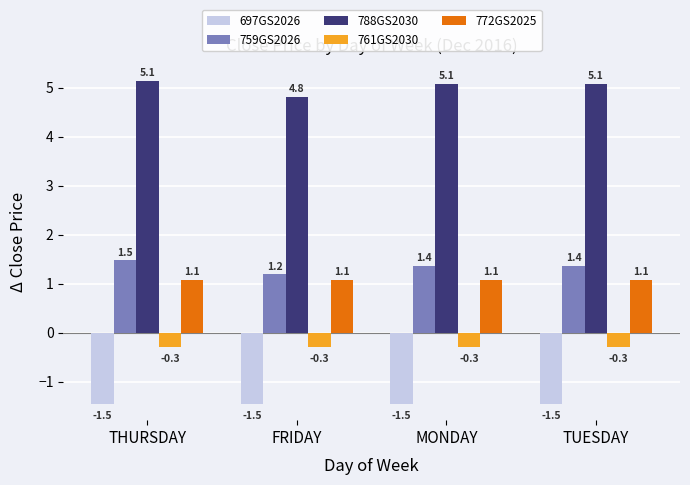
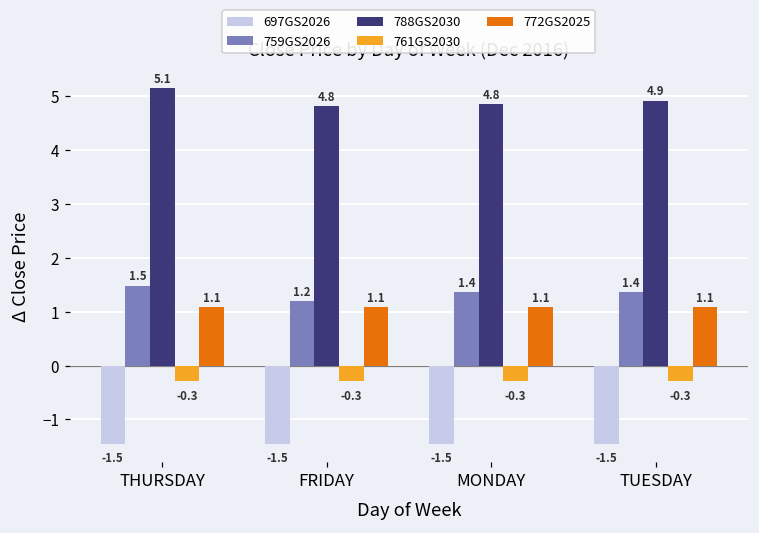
  {
    "697GS2026": {
      "THURSDAY": -1.5,
      "FRIDAY": -1.5,
      "MONDAY": -1.5,
      "TUESDAY": -1.5
    },
    "759GS2026": {
      "THURSDAY": 1.5,
      "FRIDAY": 1.2,
      "MONDAY": 1.4,
      "TUESDAY": 1.4
    },
    "788GS2030": {
      "THURSDAY": 5.1,
      "FRIDAY": 4.8,
-     "MONDAY": 5.1,
-     "TUESDAY": 5.1
+     "MONDAY": 4.8,
+     "TUESDAY": 4.9
    },
    "761GS2030": {
      "THURSDAY": -0.3,
      "FRIDAY": -0.3,
      "MONDAY": -0.3,
      "TUESDAY": -0.3
    },
    "772GS2025": {
      "THURSDAY": 1.1,
      "FRIDAY": 1.1,
      "MONDAY": 1.1,
      "TUESDAY": 1.1
    }
  }
